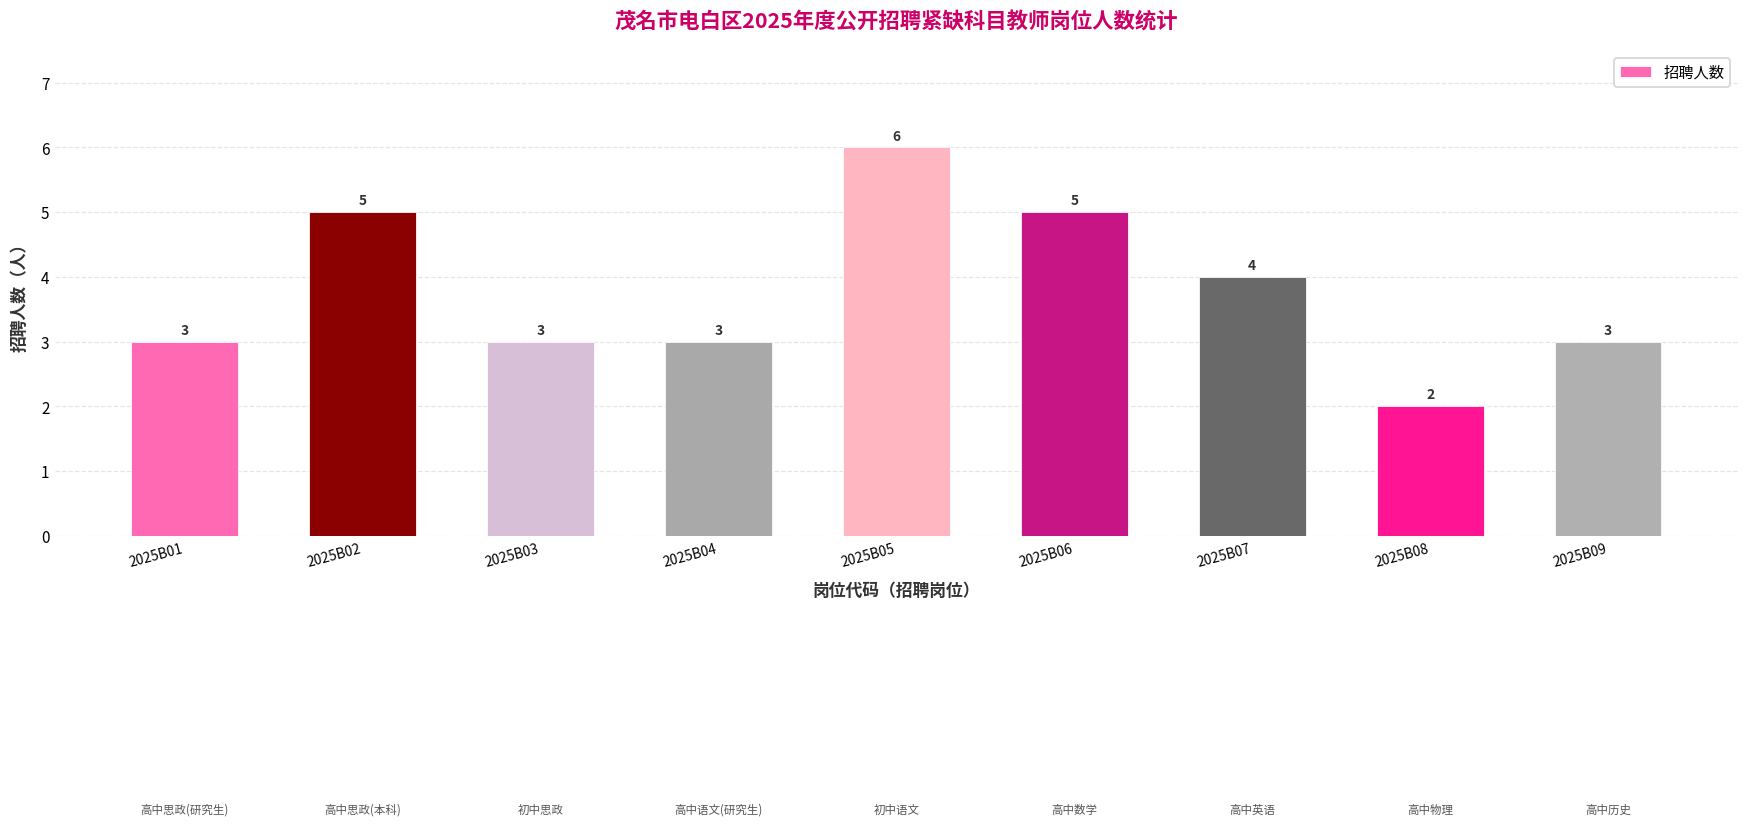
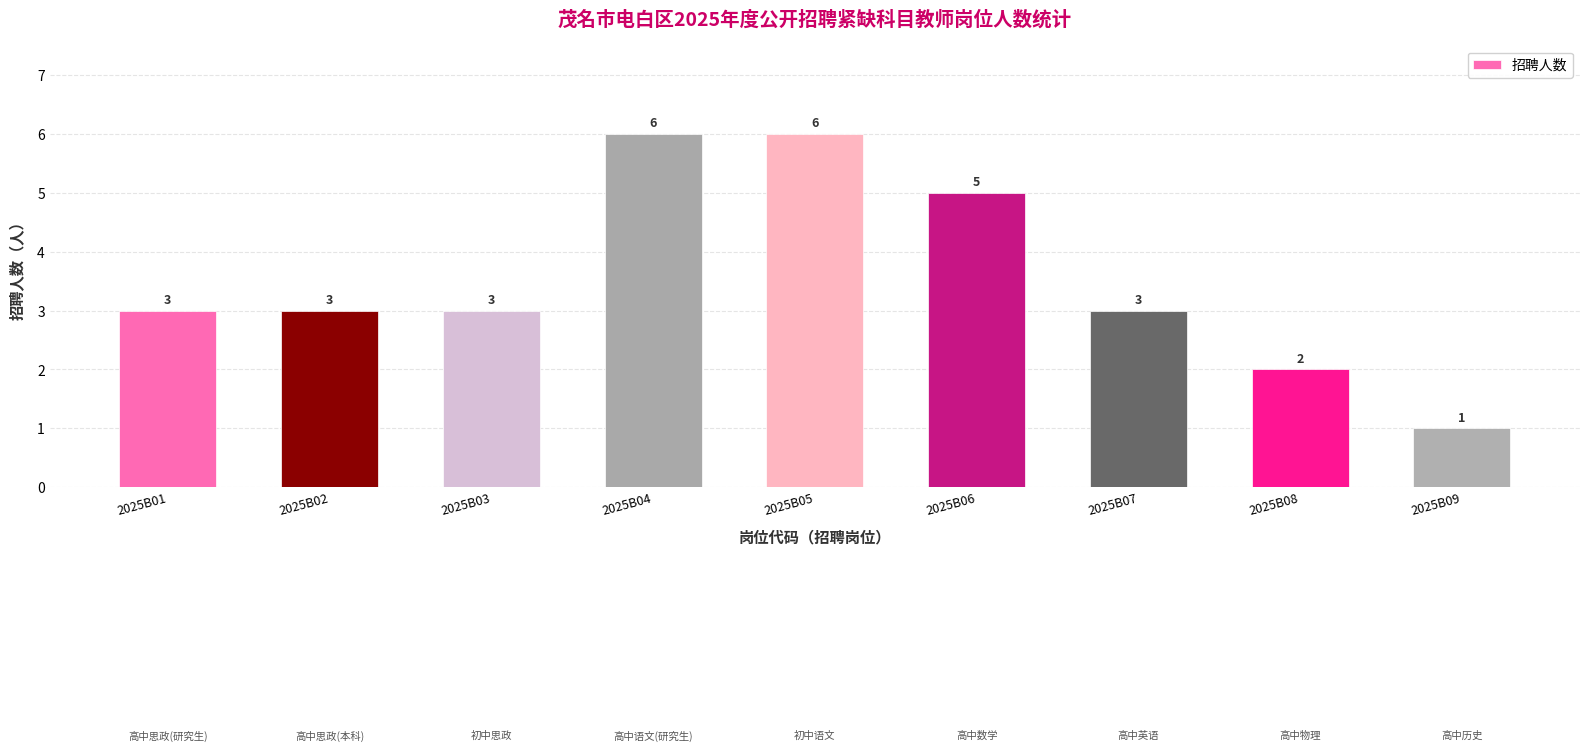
  {
    "2025B01": 3,
-   "2025B02": 5,
+   "2025B02": 3,
    "2025B03": 3,
-   "2025B04": 3,
+   "2025B04": 6,
    "2025B05": 6,
    "2025B06": 5,
-   "2025B07": 4,
+   "2025B07": 3,
    "2025B08": 2,
-   "2025B09": 3
+   "2025B09": 1
  }
